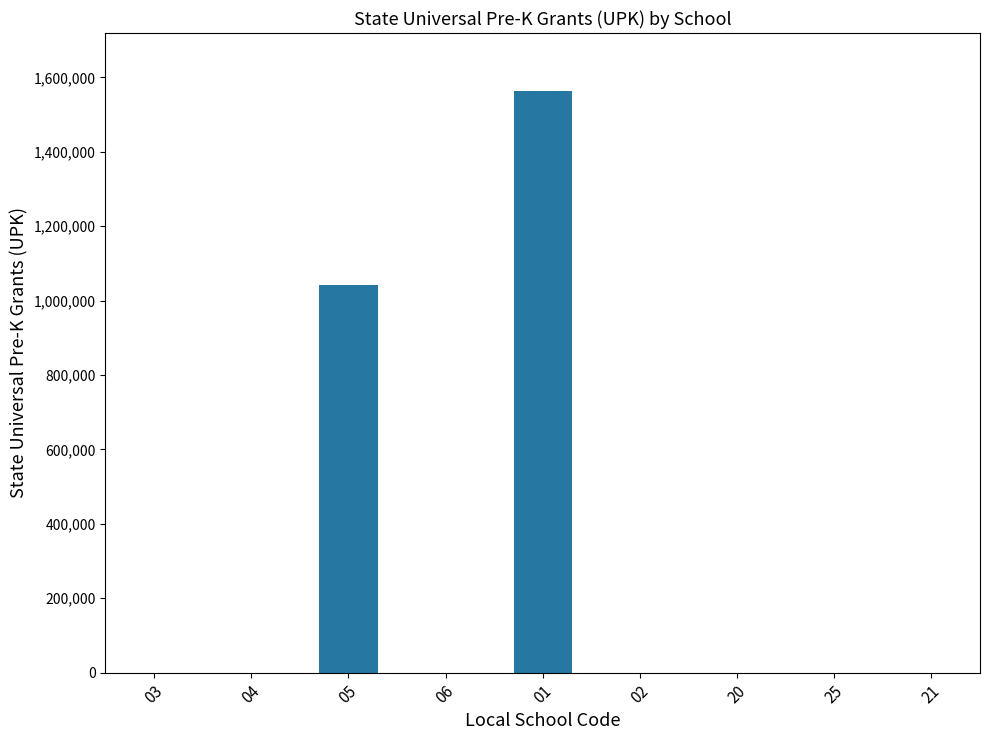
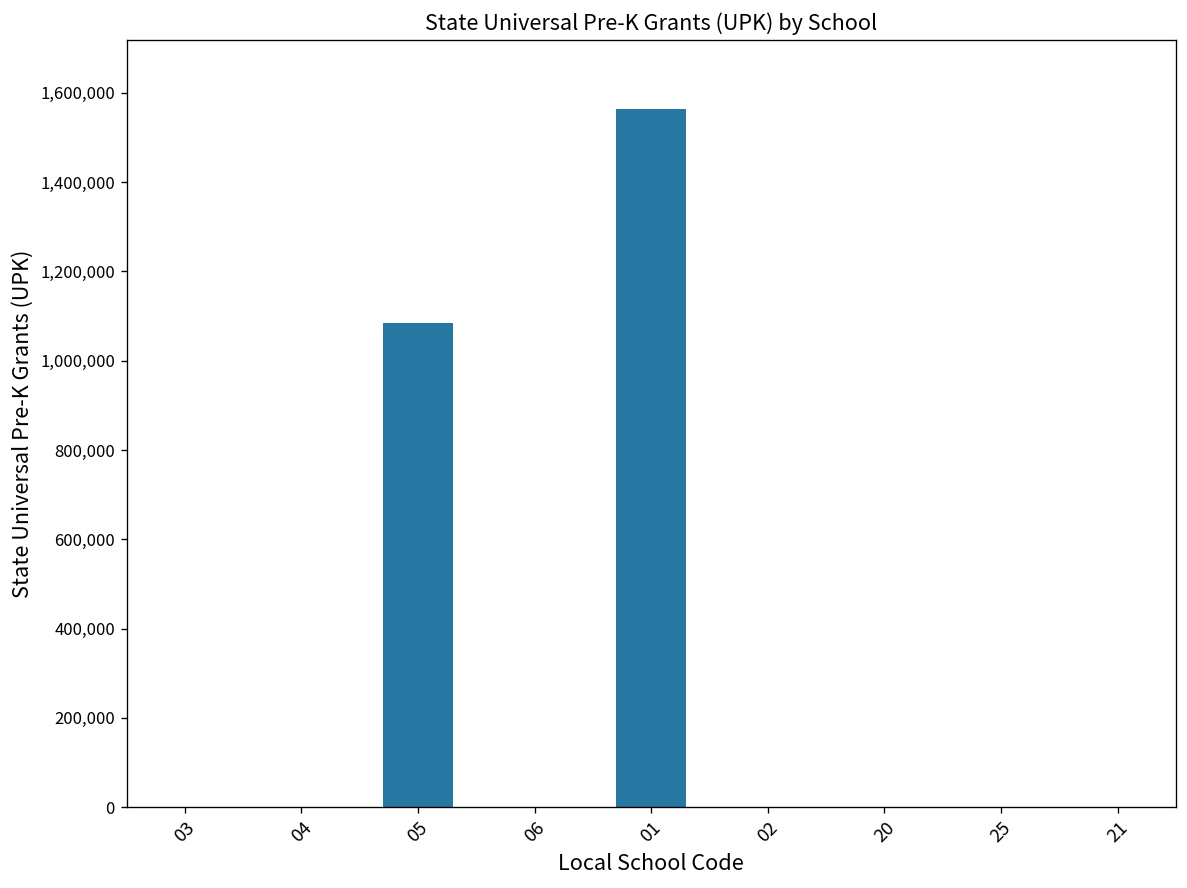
  {
    "03": "0",
    "04": "0",
-   "05": "1,040,000",
+   "05": "1,080,000",
    "06": "0",
    "01": "1,560,000",
    "02": "0",
    "20": "0",
    "25": "0",
    "21": "0"
  }
